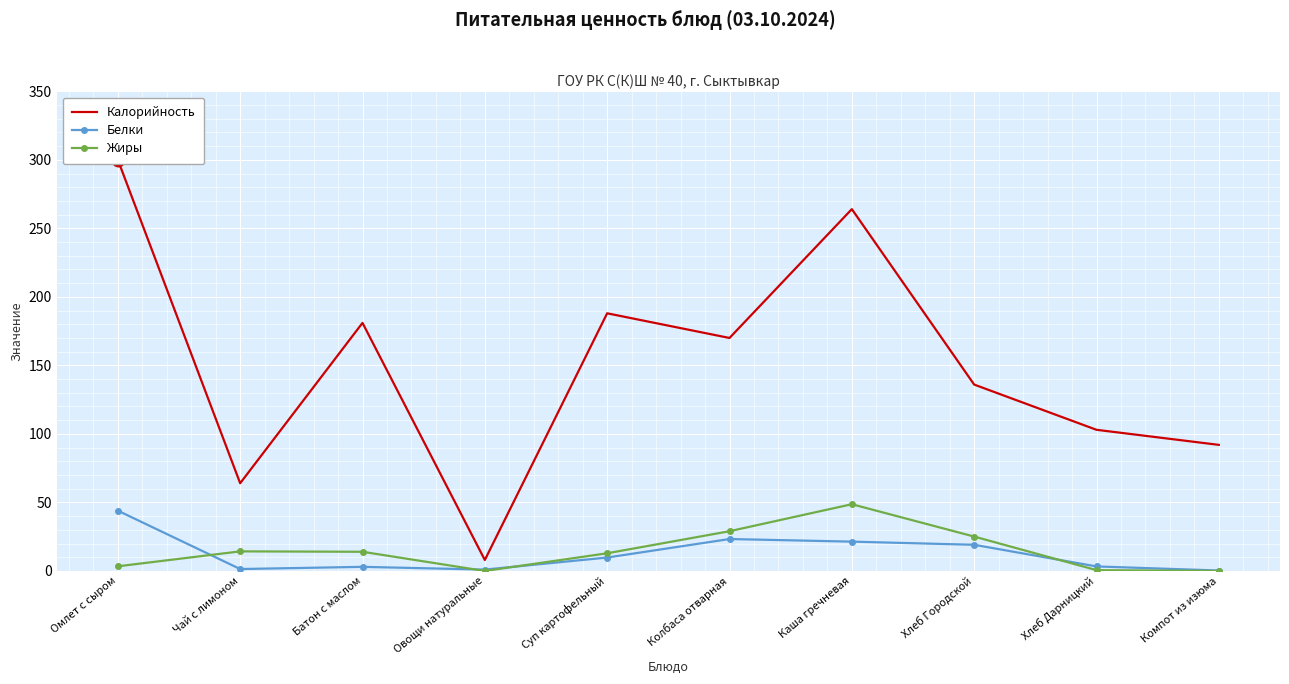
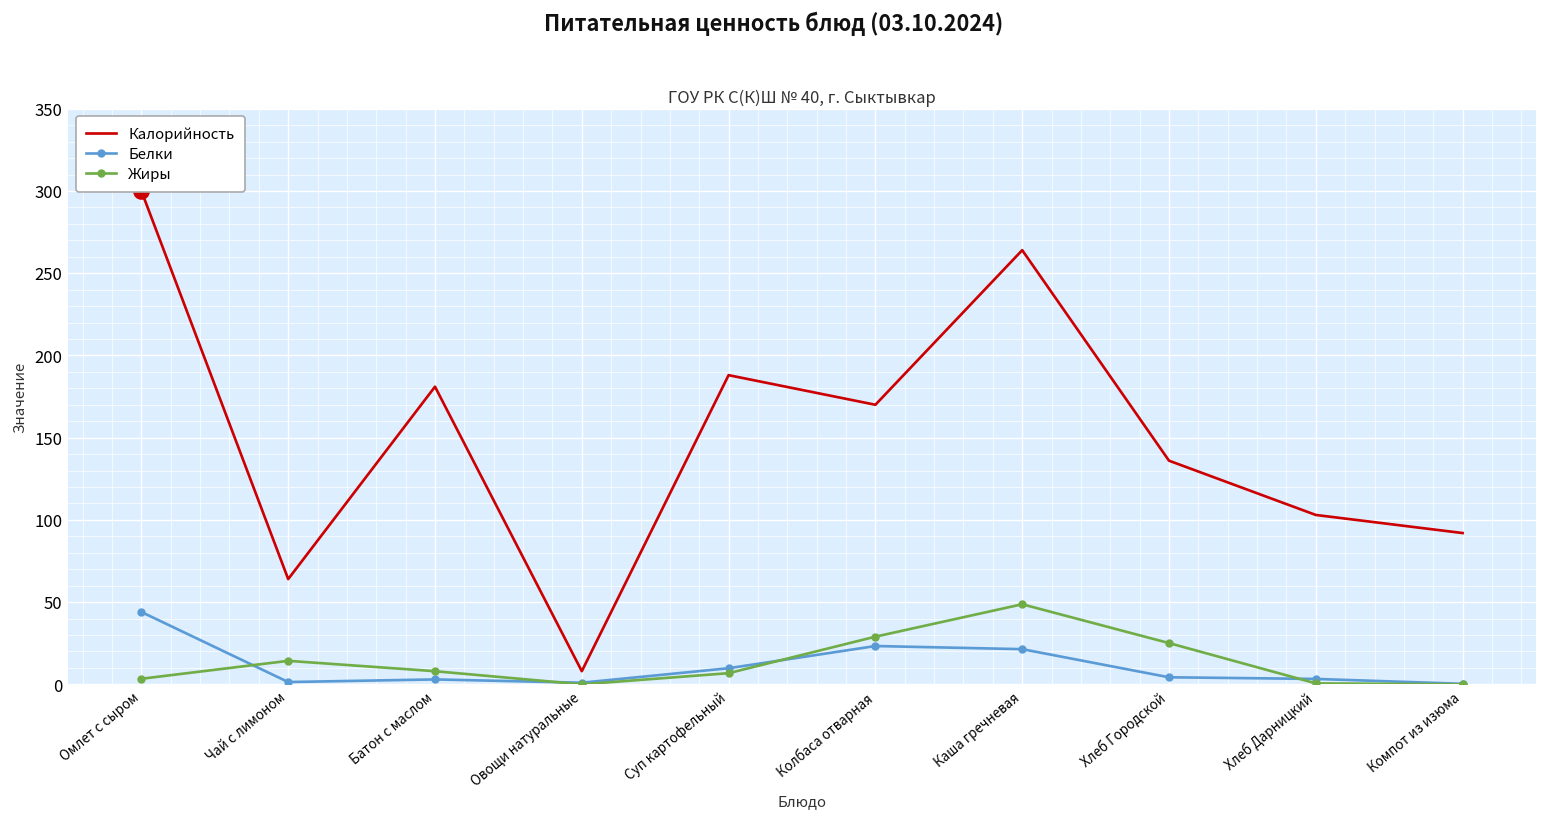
  {
    "Белки": {
      "Омлет с сыром": 44,
      "Чай с лимоном": 1,
      "Батон с маслом": 3,
      "Суп картофельный": 10,
      "Колбаса отварная": 23,
      "Каша гречневая": 21,
-     "Хлеб Городской": 19,
+     "Хлеб Городской": 4,
      "Хлеб Дарницкий": 3
    },
    "Жиры": {
      "Омлет с сыром": 3,
      "Чай с лимоном": 14,
-     "Батон с маслом": 14,
-     "Суп картофельный": 13,
+     "Батон с маслом": 8,
+     "Суп картофельный": 7,
      "Колбаса отварная": 29,
      "Каша гречневая": 49,
      "Хлеб Городской": 25,
      "Хлеб Дарницкий": 1
    }
  }
